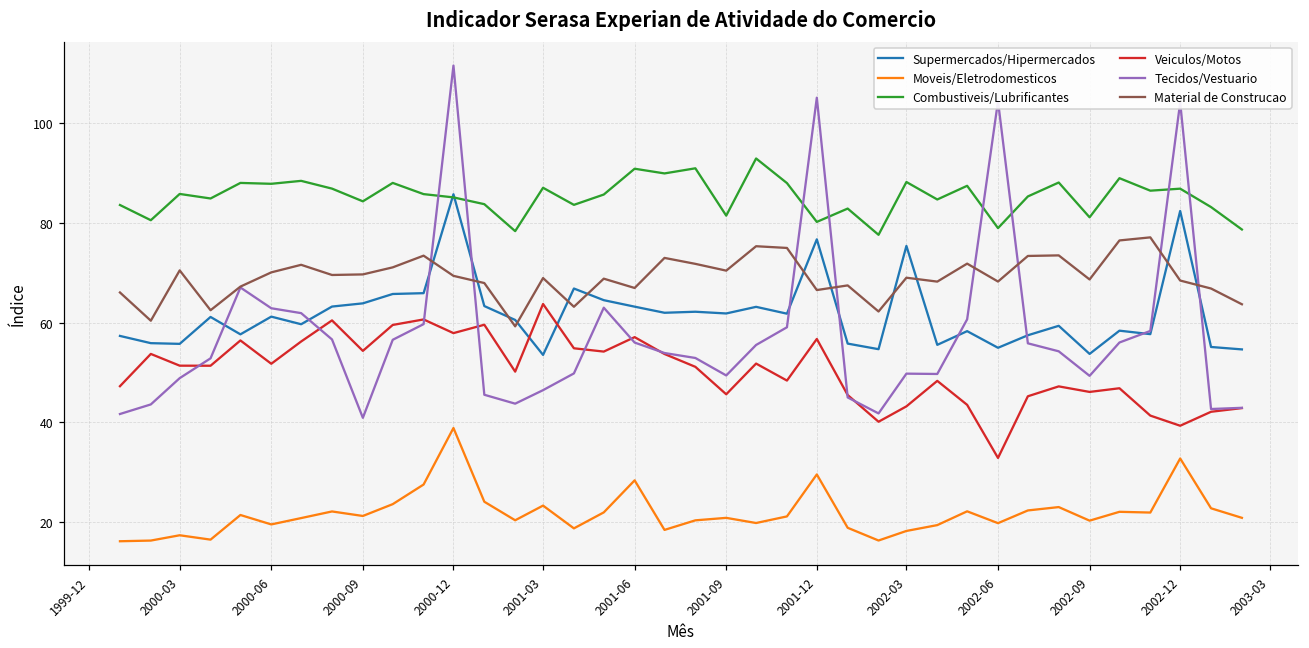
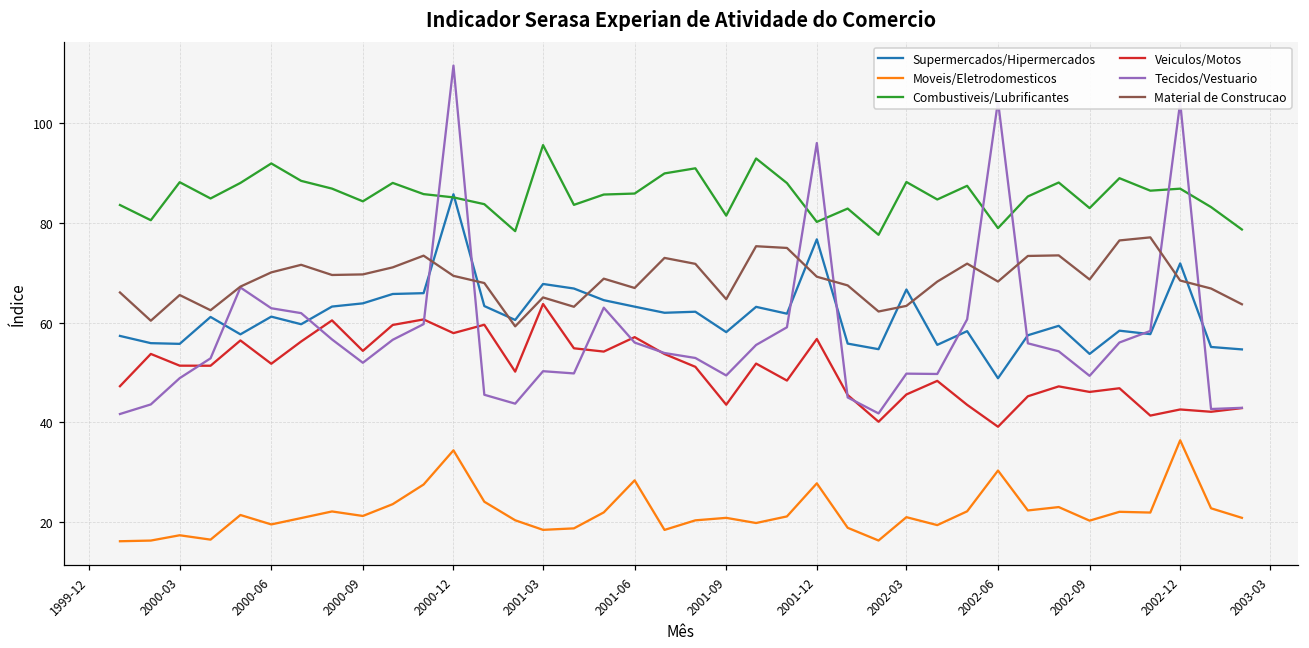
  {
    "Supermercados/Hipermercados": {
      "2000-03": 56,
      "2000-06": 61,
      "2000-09": 64,
      "2000-12": 86,
-     "2001-03": 53,
+     "2001-03": 68,
      "2001-06": 63,
-     "2001-09": 62,
+     "2001-09": 58,
      "2001-12": 77,
-     "2002-03": 75,
-     "2002-06": 55,
+     "2002-03": 67,
+     "2002-06": 49,
      "2002-09": 54,
-     "2002-12": 82
+     "2002-12": 72
    },
    "Moveis/Eletrodomesticos": {
      "2000-03": 17,
      "2000-06": 19,
      "2000-09": 21,
-     "2000-12": 39,
-     "2001-03": 23,
+     "2000-12": 34,
+     "2001-03": 18,
      "2001-06": 28,
      "2001-09": 21,
-     "2001-12": 29,
-     "2002-03": 18,
-     "2002-06": 20,
+     "2001-12": 28,
+     "2002-03": 21,
+     "2002-06": 30,
      "2002-09": 20,
-     "2002-12": 33
+     "2002-12": 36
    },
    "Combustiveis/Lubrificantes": {
-     "2000-03": 86,
-     "2000-06": 88,
+     "2000-03": 88,
+     "2000-06": 92,
      "2000-09": 84,
      "2000-12": 85,
-     "2001-03": 87,
-     "2001-06": 91,
+     "2001-03": 96,
+     "2001-06": 86,
      "2001-09": 81,
      "2001-12": 80,
      "2002-03": 88,
      "2002-06": 79,
-     "2002-09": 81,
+     "2002-09": 83,
      "2002-12": 87
    },
    "Veiculos/Motos": {
      "2000-03": 51,
      "2000-06": 52,
      "2000-09": 54,
      "2000-12": 58,
      "2001-03": 64,
      "2001-06": 57,
-     "2001-09": 46,
+     "2001-09": 43,
      "2001-12": 57,
-     "2002-03": 43,
-     "2002-06": 33,
+     "2002-03": 46,
+     "2002-06": 39,
      "2002-09": 46,
-     "2002-12": 39
+     "2002-12": 43
    },
    "Tecidos/Vestuario": {
      "2000-03": 49,
      "2000-06": 63,
-     "2000-09": 41,
+     "2000-09": 52,
      "2000-12": 112,
-     "2001-03": 46,
+     "2001-03": 50,
      "2001-06": 56,
      "2001-09": 49,
-     "2001-12": 105,
+     "2001-12": 96,
      "2002-03": 50,
      "2002-09": 49
    },
    "Material de Construcao": {
-     "2000-03": 70,
+     "2000-03": 66,
      "2000-06": 70,
      "2000-09": 70,
      "2000-12": 69,
-     "2001-03": 69,
+     "2001-03": 65,
      "2001-06": 67,
-     "2001-09": 70,
-     "2001-12": 67,
-     "2002-03": 69,
+     "2001-09": 65,
+     "2001-12": 69,
+     "2002-03": 63,
      "2002-06": 68,
      "2002-09": 69,
      "2002-12": 68
    }
  }
